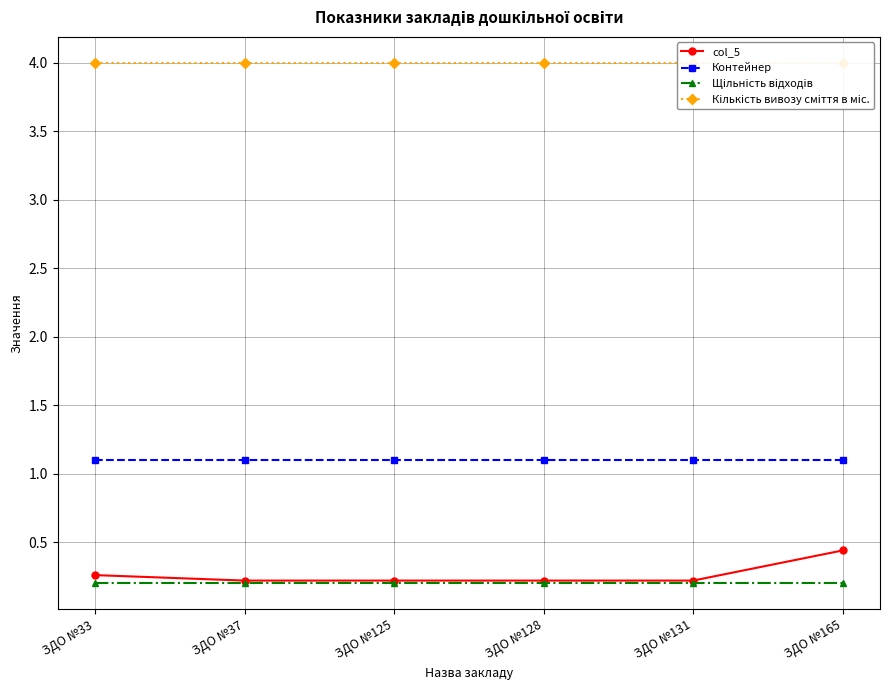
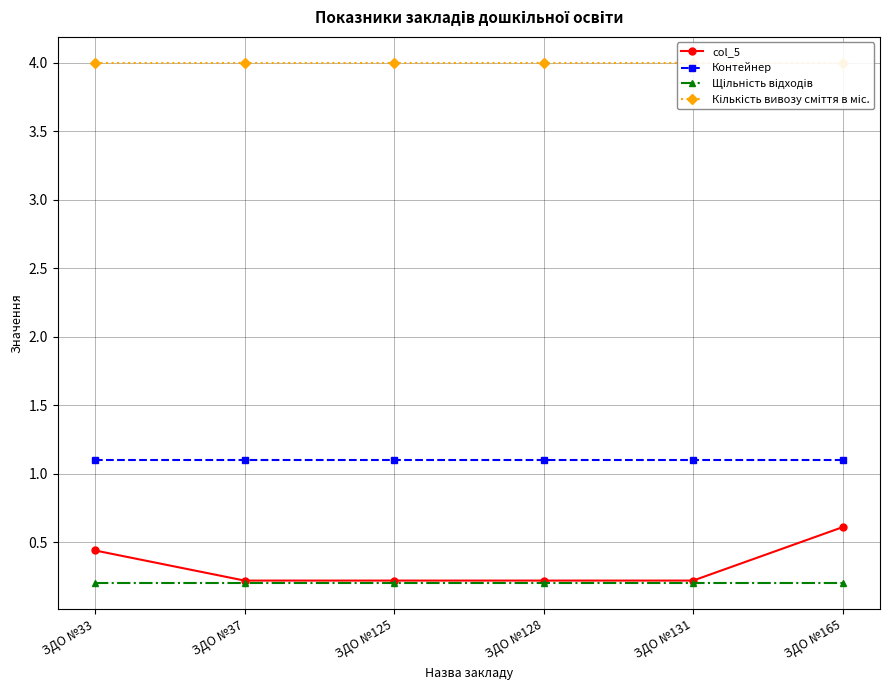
  {
    "col_5": {
-     "ЗДО №33": 0.26,
+     "ЗДО №33": 0.44,
      "ЗДО №37": 0.22,
      "ЗДО №125": 0.22,
      "ЗДО №128": 0.22,
      "ЗДО №131": 0.22,
-     "ЗДО №165": 0.44
+     "ЗДО №165": 0.61
    },
    "Контейнер": {
      "ЗДО №33": 1.10,
      "ЗДО №37": 1.10,
      "ЗДО №125": 1.10,
      "ЗДО №128": 1.10,
      "ЗДО №131": 1.10,
      "ЗДО №165": 1.10
    },
    "Щільність відходів": {
      "ЗДО №33": 0.20,
      "ЗДО №37": 0.20,
      "ЗДО №125": 0.20,
      "ЗДО №128": 0.20,
      "ЗДО №131": 0.20,
      "ЗДО №165": 0.20
    },
    "Кількість вивозу сміття в міс.": {
      "ЗДО №33": 4.00,
      "ЗДО №37": 4.00,
      "ЗДО №125": 4.00,
      "ЗДО №128": 4.00
    }
  }
